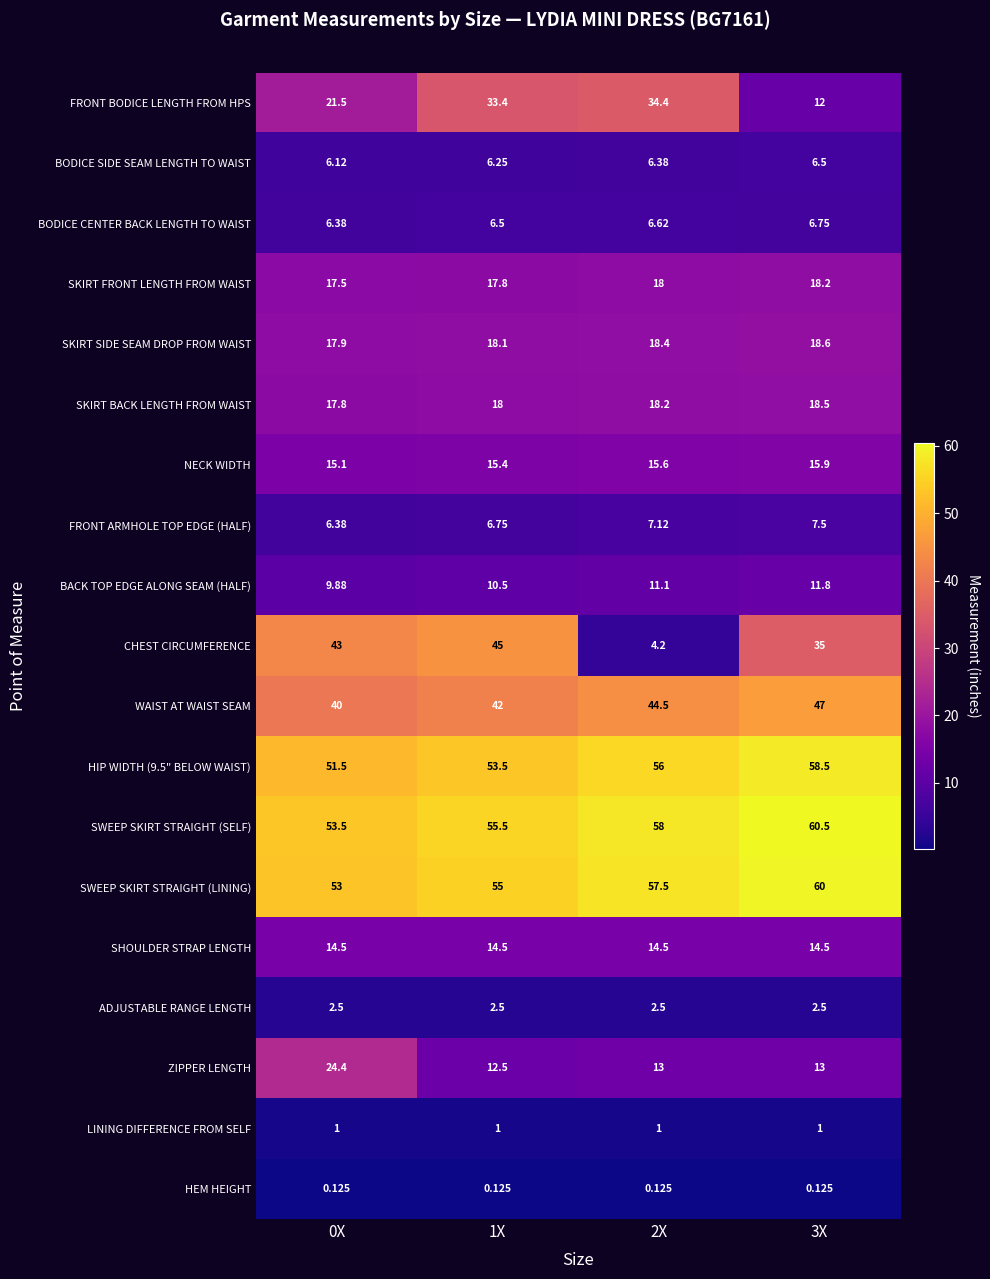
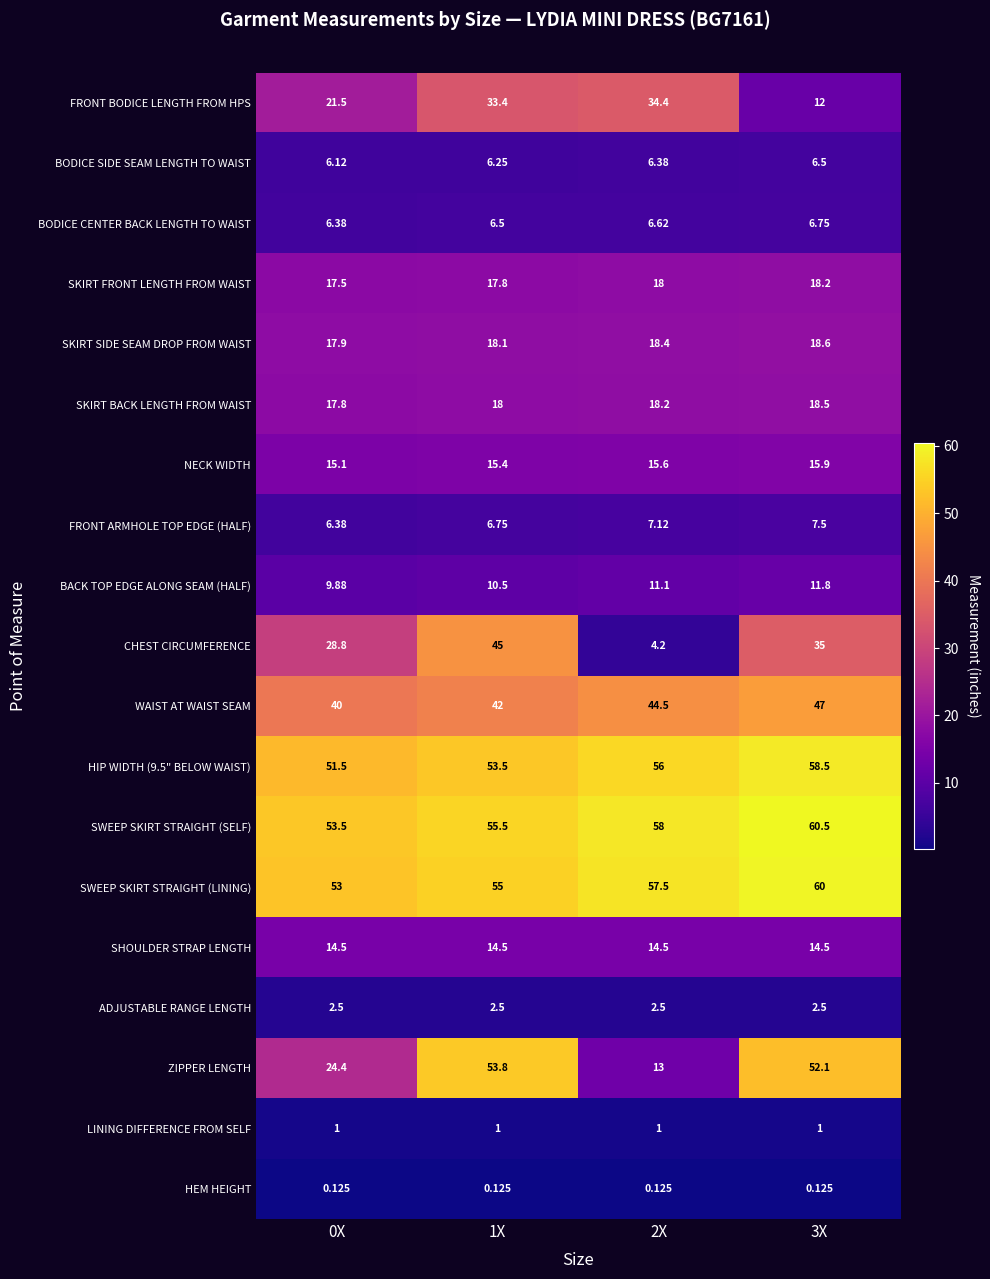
  {
    "FRONT BODICE LENGTH FROM HPS": {
      "0X": 21.5,
      "1X": 33.4,
      "2X": 34.4,
      "3X": 12
    },
    "BODICE SIDE SEAM LENGTH TO WAIST": {
      "0X": 6.12,
      "1X": 6.25,
      "2X": 6.38,
      "3X": 6.5
    },
    "BODICE CENTER BACK LENGTH TO WAIST": {
      "0X": 6.38,
      "1X": 6.5,
      "2X": 6.62,
      "3X": 6.75
    },
    "SKIRT FRONT LENGTH FROM WAIST": {
      "0X": 17.5,
      "1X": 17.8,
      "2X": 18,
      "3X": 18.2
    },
    "SKIRT SIDE SEAM DROP FROM WAIST": {
      "0X": 17.9,
      "1X": 18.1,
      "2X": 18.4,
      "3X": 18.6
    },
    "SKIRT BACK LENGTH FROM WAIST": {
      "0X": 17.8,
      "1X": 18,
      "2X": 18.2,
      "3X": 18.5
    },
    "NECK WIDTH": {
      "0X": 15.1,
      "1X": 15.4,
      "2X": 15.6,
      "3X": 15.9
    },
    "FRONT ARMHOLE TOP EDGE (HALF)": {
      "0X": 6.38,
      "1X": 6.75,
      "2X": 7.12,
      "3X": 7.5
    },
    "BACK TOP EDGE ALONG SEAM (HALF)": {
      "0X": 9.88,
      "1X": 10.5,
      "2X": 11.1,
      "3X": 11.8
    },
    "CHEST CIRCUMFERENCE": {
-     "0X": 43,
+     "0X": 28.8,
      "1X": 45,
      "2X": 4.2,
      "3X": 35
    },
    "WAIST AT WAIST SEAM": {
      "0X": 40,
      "1X": 42,
      "2X": 44.5,
      "3X": 47
    },
    "HIP WIDTH (9.5\" BELOW WAIST)": {
      "0X": 51.5,
      "1X": 53.5,
      "2X": 56,
      "3X": 58.5
    },
    "SWEEP SKIRT STRAIGHT (SELF)": {
      "0X": 53.5,
      "1X": 55.5,
      "2X": 58,
      "3X": 60.5
    },
    "SWEEP SKIRT STRAIGHT (LINING)": {
      "0X": 53,
      "1X": 55,
      "2X": 57.5,
      "3X": 60
    },
    "SHOULDER STRAP LENGTH": {
      "0X": 14.5,
      "1X": 14.5,
      "2X": 14.5,
      "3X": 14.5
    },
    "ADJUSTABLE RANGE LENGTH": {
      "0X": 2.5,
      "1X": 2.5,
      "2X": 2.5,
      "3X": 2.5
    },
    "ZIPPER LENGTH": {
      "0X": 24.4,
-     "1X": 12.5,
+     "1X": 53.8,
      "2X": 13,
-     "3X": 13
+     "3X": 52.1
    },
    "LINING DIFFERENCE FROM SELF": {
      "0X": 1,
      "1X": 1,
      "2X": 1,
      "3X": 1
    },
    "HEM HEIGHT": {
      "0X": 0.125,
      "1X": 0.125,
      "2X": 0.125,
      "3X": 0.125
    }
  }
